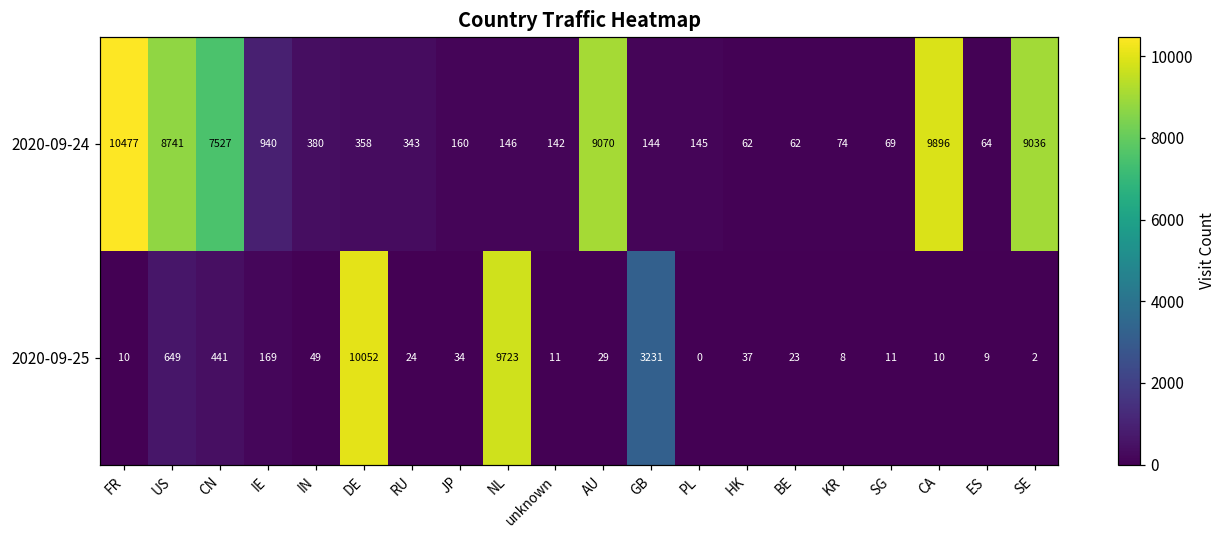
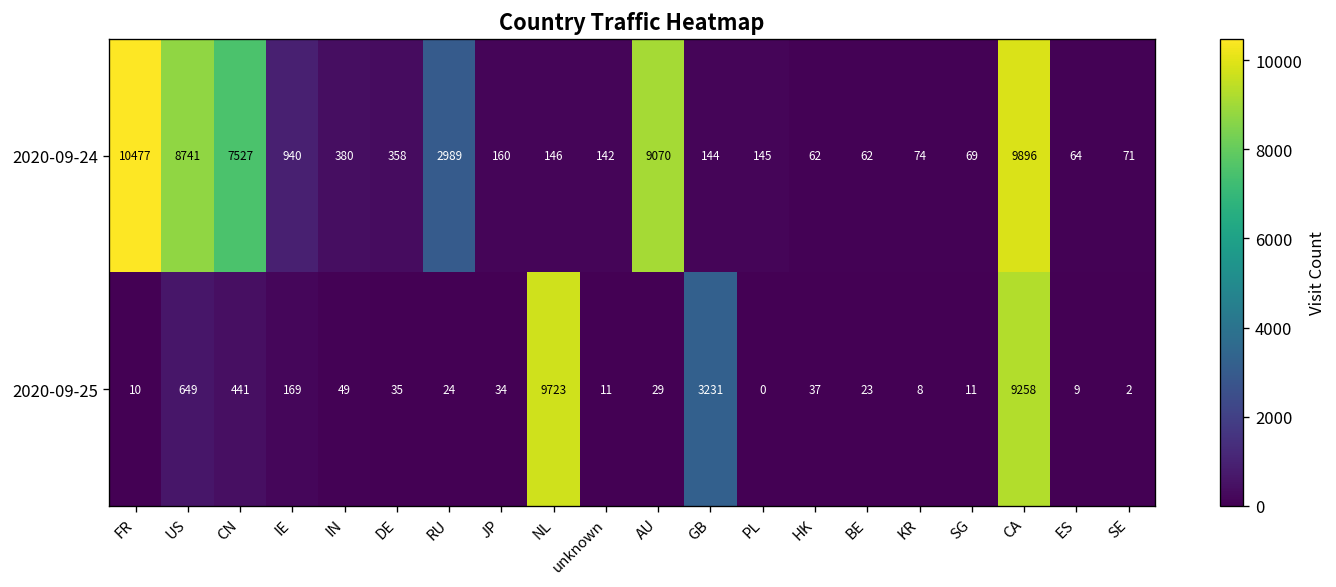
  {
    "2020-09-24": {
      "FR": 10477,
      "US": 8741,
      "CN": 7527,
      "IE": 940,
      "IN": 380,
      "DE": 358,
-     "RU": 343,
+     "RU": 2989,
      "JP": 160,
      "NL": 146,
      "unknown": 142,
      "AU": 9070,
      "GB": 144,
      "PL": 145,
      "HK": 62,
      "BE": 62,
      "KR": 74,
      "SG": 69,
      "CA": 9896,
      "ES": 64,
-     "SE": 9036
+     "SE": 71
    },
    "2020-09-25": {
      "FR": 10,
      "US": 649,
      "CN": 441,
      "IE": 169,
      "IN": 49,
-     "DE": 10052,
+     "DE": 35,
      "RU": 24,
      "JP": 34,
      "NL": 9723,
      "unknown": 11,
      "AU": 29,
      "GB": 3231,
      "PL": 0,
      "HK": 37,
      "BE": 23,
      "KR": 8,
      "SG": 11,
-     "CA": 10,
+     "CA": 9258,
      "ES": 9,
      "SE": 2
    }
  }
